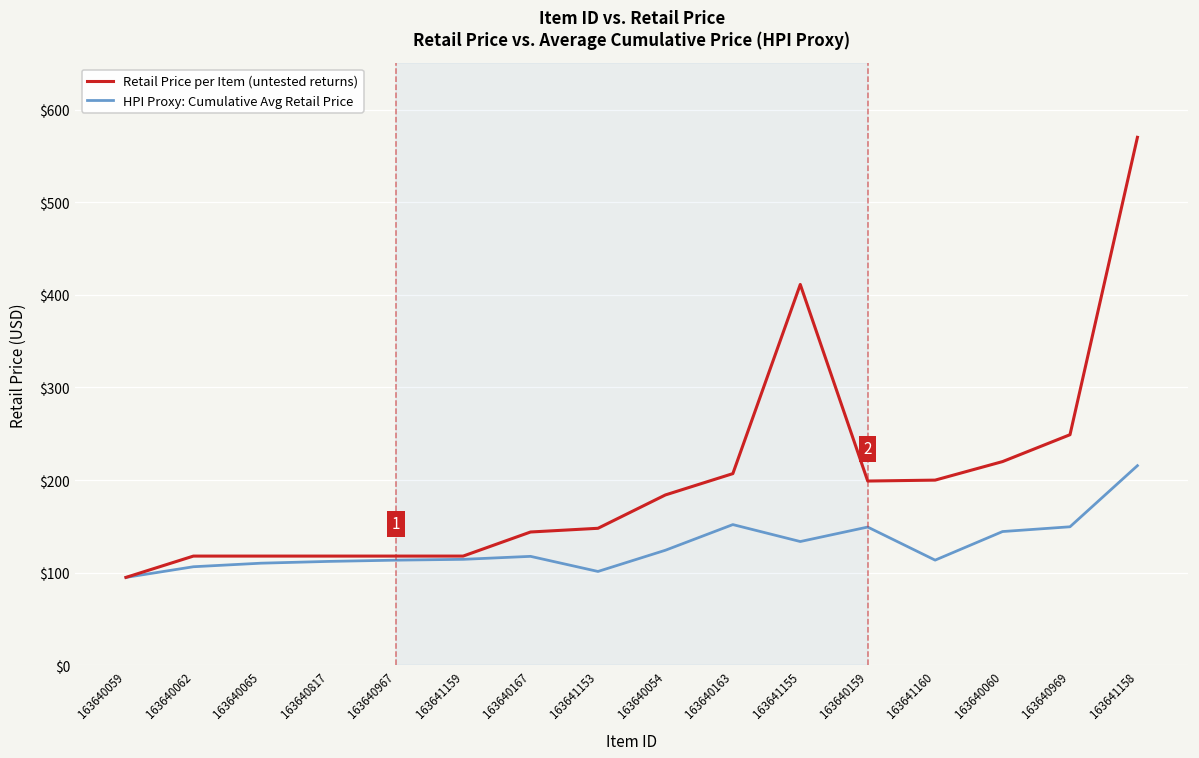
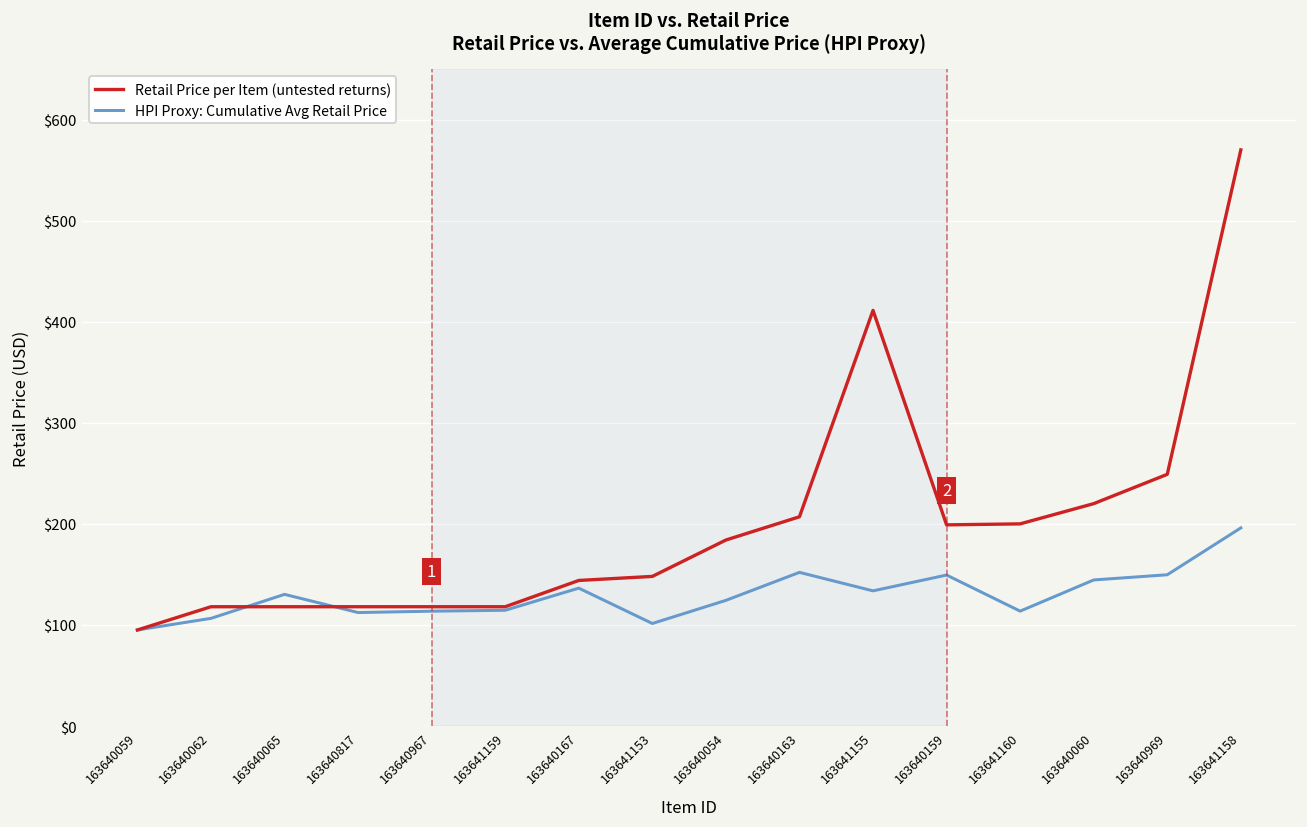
  {
    "Retail Price per Item (untested returns)": {
      "163640062": "$120",
      "163640065": "$120",
      "163640817": "$120",
      "163641159": "$120",
      "163640167": "$140",
      "163641153": "$150",
      "163640054": "$180",
      "163640163": "$210",
      "163641155": "$410",
      "163641160": "$200",
      "163640060": "$220",
      "163640969": "$250",
      "163641158": "$570"
    },
    "HPI Proxy: Cumulative Avg Retail Price": {
      "163640062": "$110",
-     "163640065": "$110",
+     "163640065": "$130",
      "163640817": "$110",
      "163640967": "$110",
      "163641159": "$110",
-     "163640167": "$120",
+     "163640167": "$140",
      "163641153": "$100",
      "163640054": "$120",
      "163640163": "$150",
      "163641155": "$130",
      "163640159": "$150",
      "163641160": "$110",
      "163640060": "$140",
      "163640969": "$150",
-     "163641158": "$220"
+     "163641158": "$200"
    }
  }
